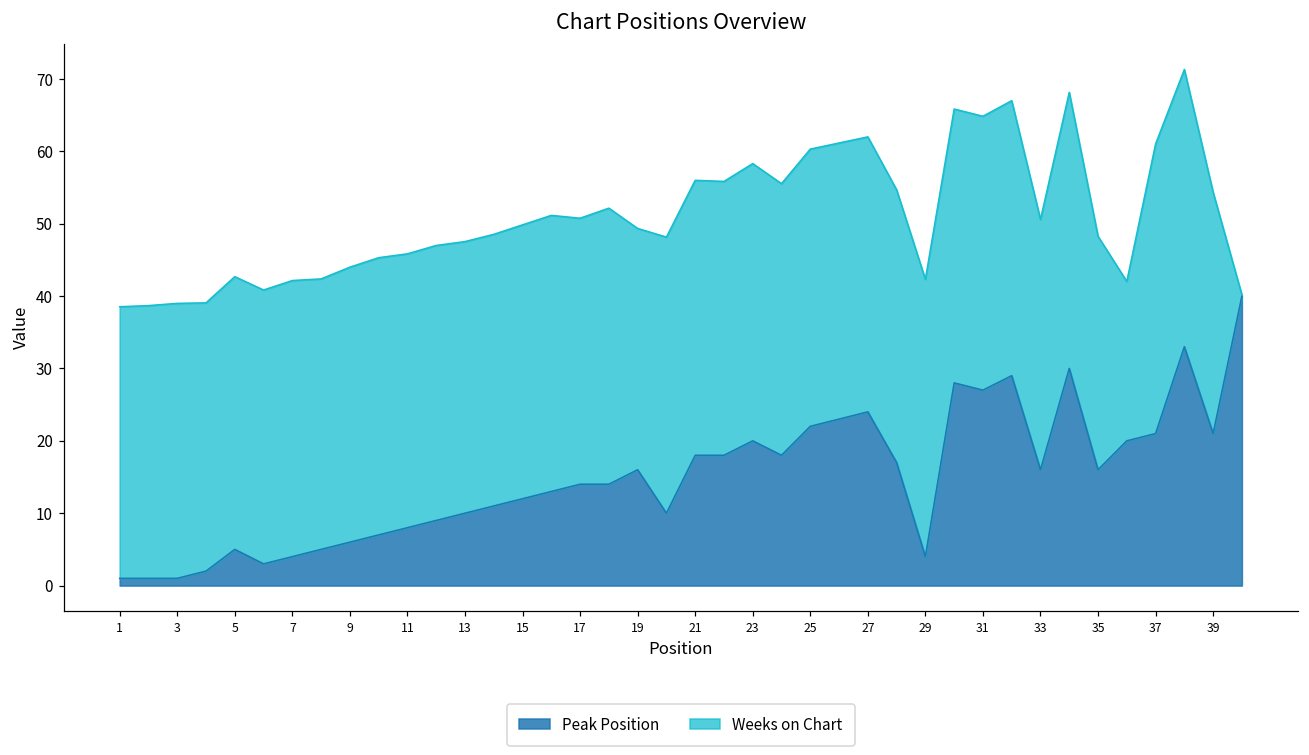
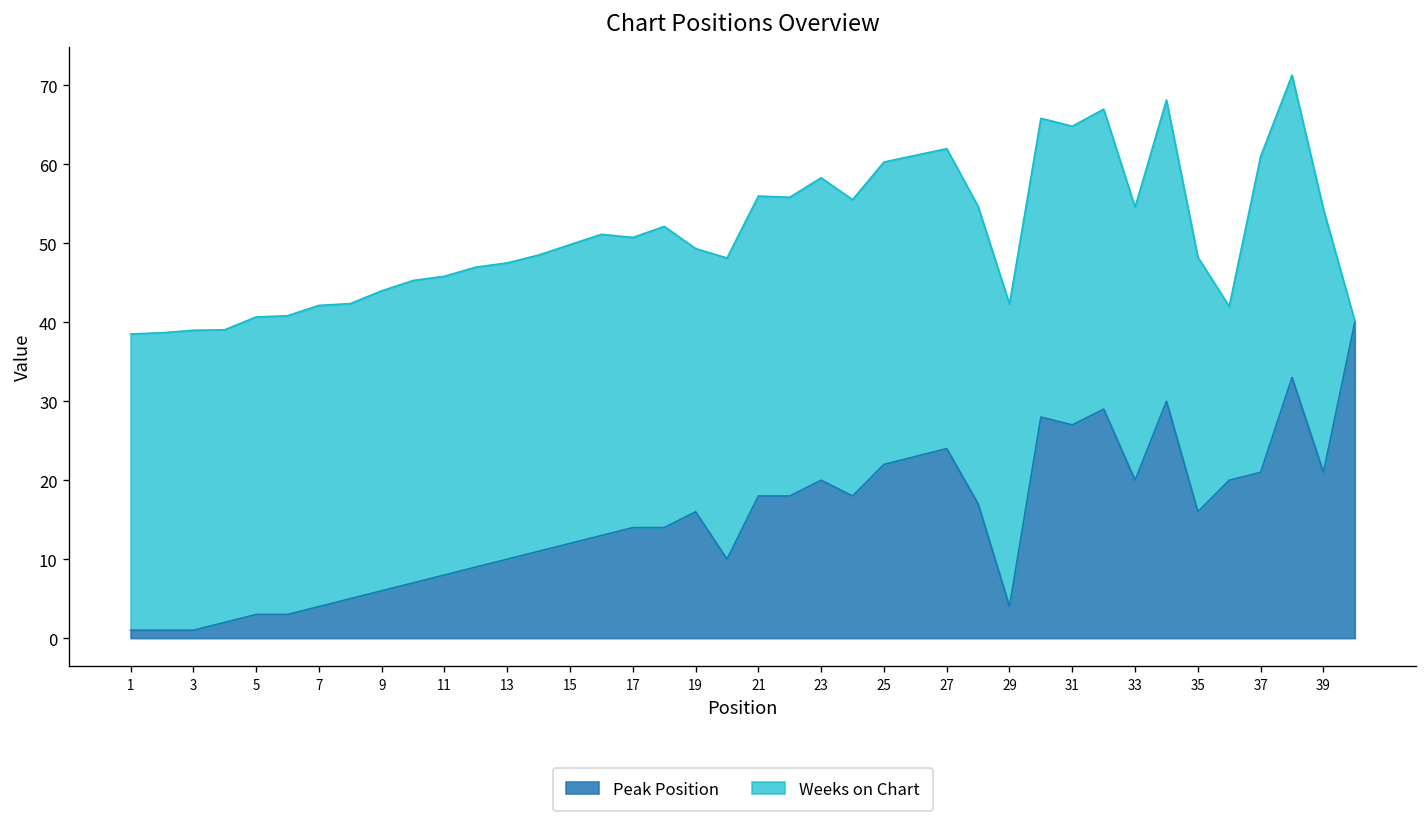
  {
    "Peak Position": {
      "1": 1,
      "3": 1,
-     "5": 5,
+     "5": 3,
      "7": 4,
      "9": 6,
      "11": 8,
      "13": 10,
      "15": 12,
      "17": 14,
      "19": 16,
      "21": 18,
      "23": 20,
      "25": 22,
      "27": 24,
      "29": 4,
      "31": 27,
-     "33": 16,
+     "33": 20,
      "35": 16,
      "37": 21,
      "39": 21
    },
    "Weeks on Chart": {
      "1": 38,
      "3": 38,
      "5": 38,
      "7": 38,
      "9": 38,
      "11": 38,
      "13": 38,
      "15": 38,
      "17": 37,
      "19": 33,
      "21": 38,
      "23": 38,
      "25": 38,
      "27": 38,
      "29": 38,
      "31": 38,
      "33": 35,
      "35": 32,
      "37": 40,
      "39": 33
    }
  }
